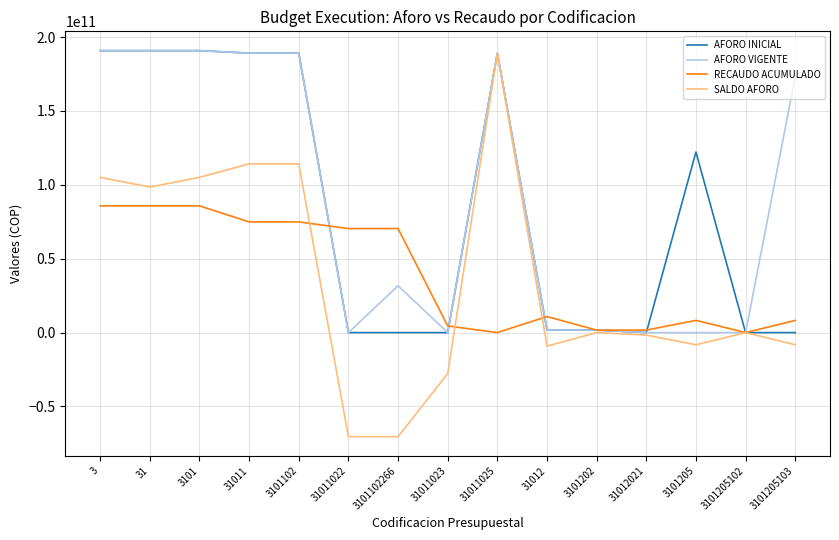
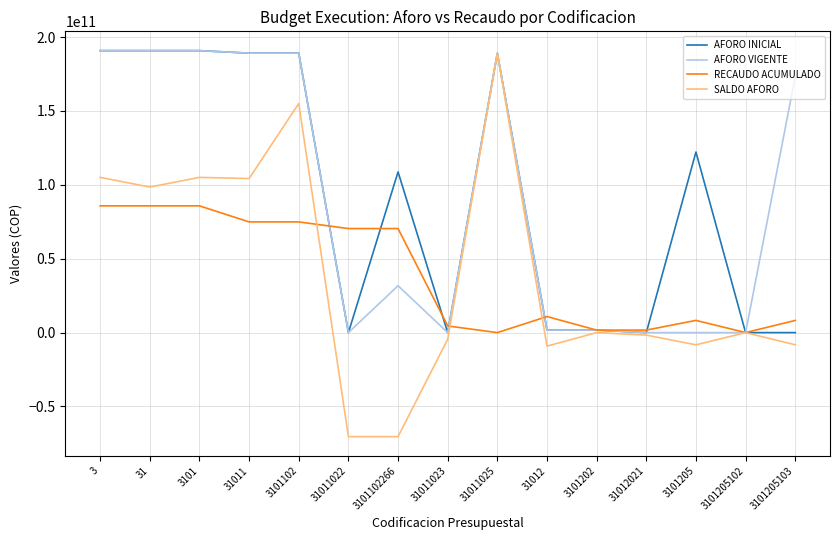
  {
    "AFORO INICIAL": {
-     "3101102266": 0,
+     "3101102266": 109000000000,
      "3101205": 122000000000,
      "3101205103": 0
    },
    "AFORO VIGENTE": {
      "3101102266": 32000000000,
      "3101205": 0
    },
    "RECAUDO ACUMULADO": {
      "3": 86000000000,
      "31": 86000000000,
      "3101": 86000000000,
      "31011": 75000000000,
      "3101102": 75000000000,
      "31011022": 70000000000,
      "3101102266": 70000000000,
      "31011023": 5000000000,
      "31011025": 0,
      "31012": 11000000000,
      "3101205": 8000000000,
      "3101205103": 8000000000
    },
    "SALDO AFORO": {
      "3": 105000000000,
      "31": 98000000000,
      "3101": 105000000000,
-     "31011": 114000000000,
-     "3101102": 114000000000,
+     "31011": 104000000000,
+     "3101102": 155000000000,
      "31011022": -70000000000,
      "3101102266": -70000000000,
-     "31011023": -28000000000,
+     "31011023": -5000000000,
      "31012": -9000000000,
      "3101205": -8000000000,
      "3101205103": -8000000000
    }
  }
